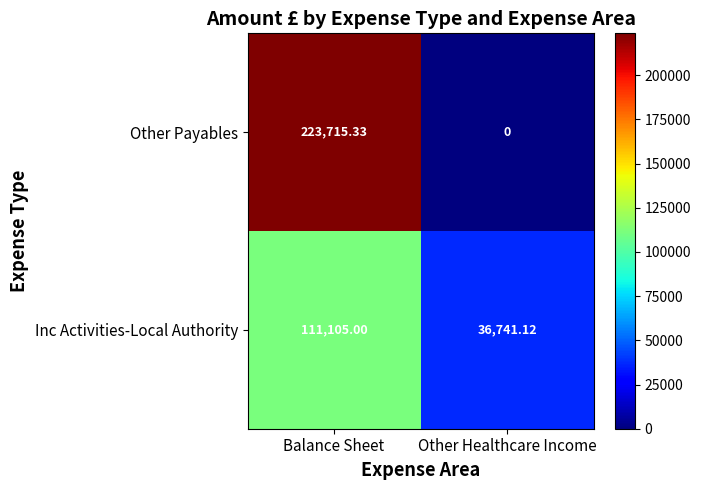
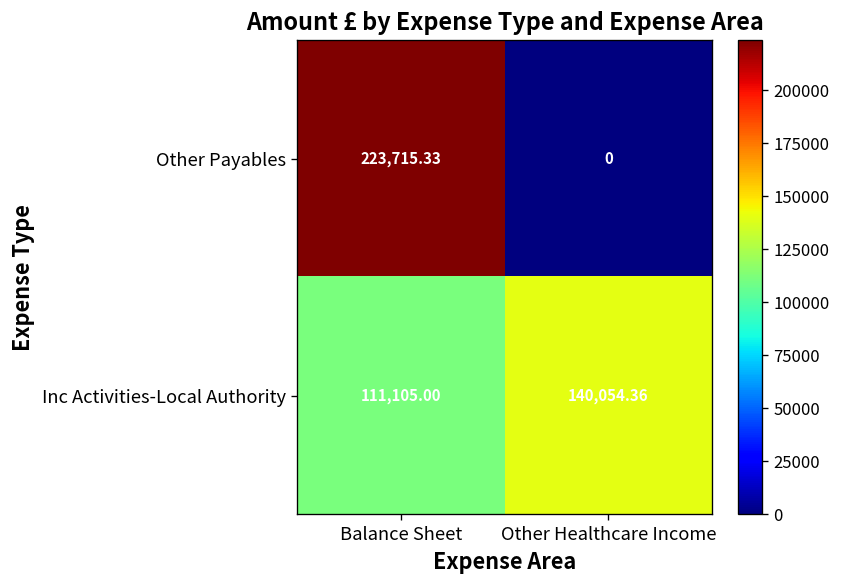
  {
    "Other Payables": {
      "Balance Sheet": "223,715.33",
      "Other Healthcare Income": "0"
    },
    "Inc Activities-Local Authority": {
      "Balance Sheet": "111,105.00",
-     "Other Healthcare Income": "36,741.12"
+     "Other Healthcare Income": "140,054.36"
    }
  }
